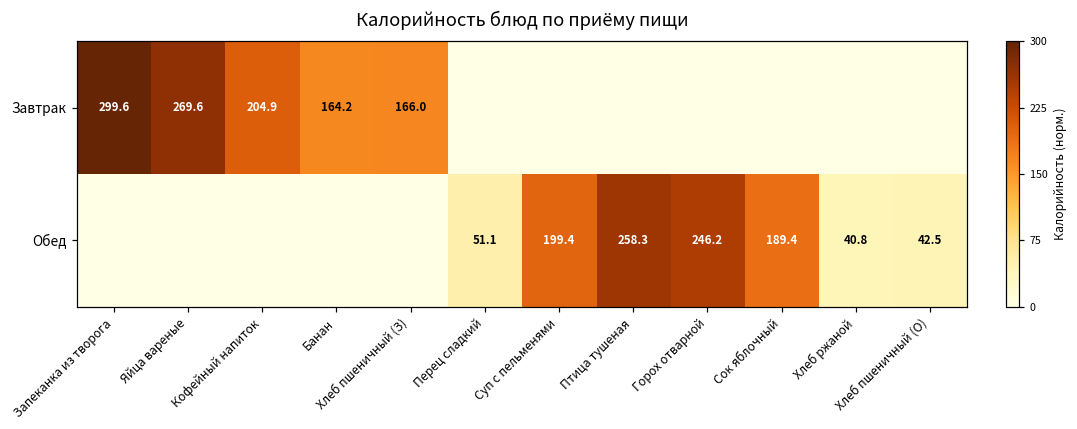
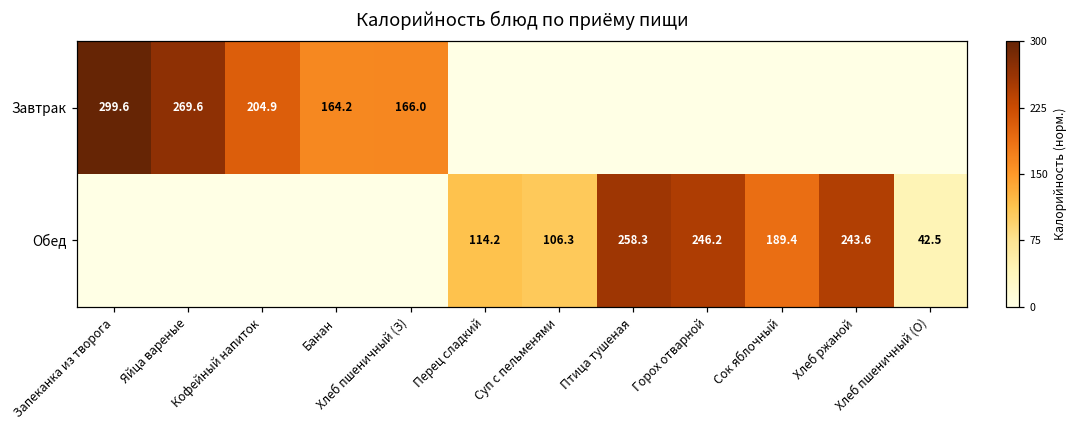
  {
    "Завтрак": {
      "Запеканка из творога": 299.6,
      "Яйца вареные": 269.6,
      "Кофейный напиток": 204.9,
      "Банан": 164.2,
      "Хлеб пшеничный (З)": 166.0
    },
    "Обед": {
-     "Перец сладкий": 51.1,
-     "Суп с пельменями": 199.4,
+     "Перец сладкий": 114.2,
+     "Суп с пельменями": 106.3,
      "Птица тушеная": 258.3,
      "Горох отварной": 246.2,
      "Сок яблочный": 189.4,
-     "Хлеб ржаной": 40.8,
+     "Хлеб ржаной": 243.6,
      "Хлеб пшеничный (О)": 42.5
    }
  }
